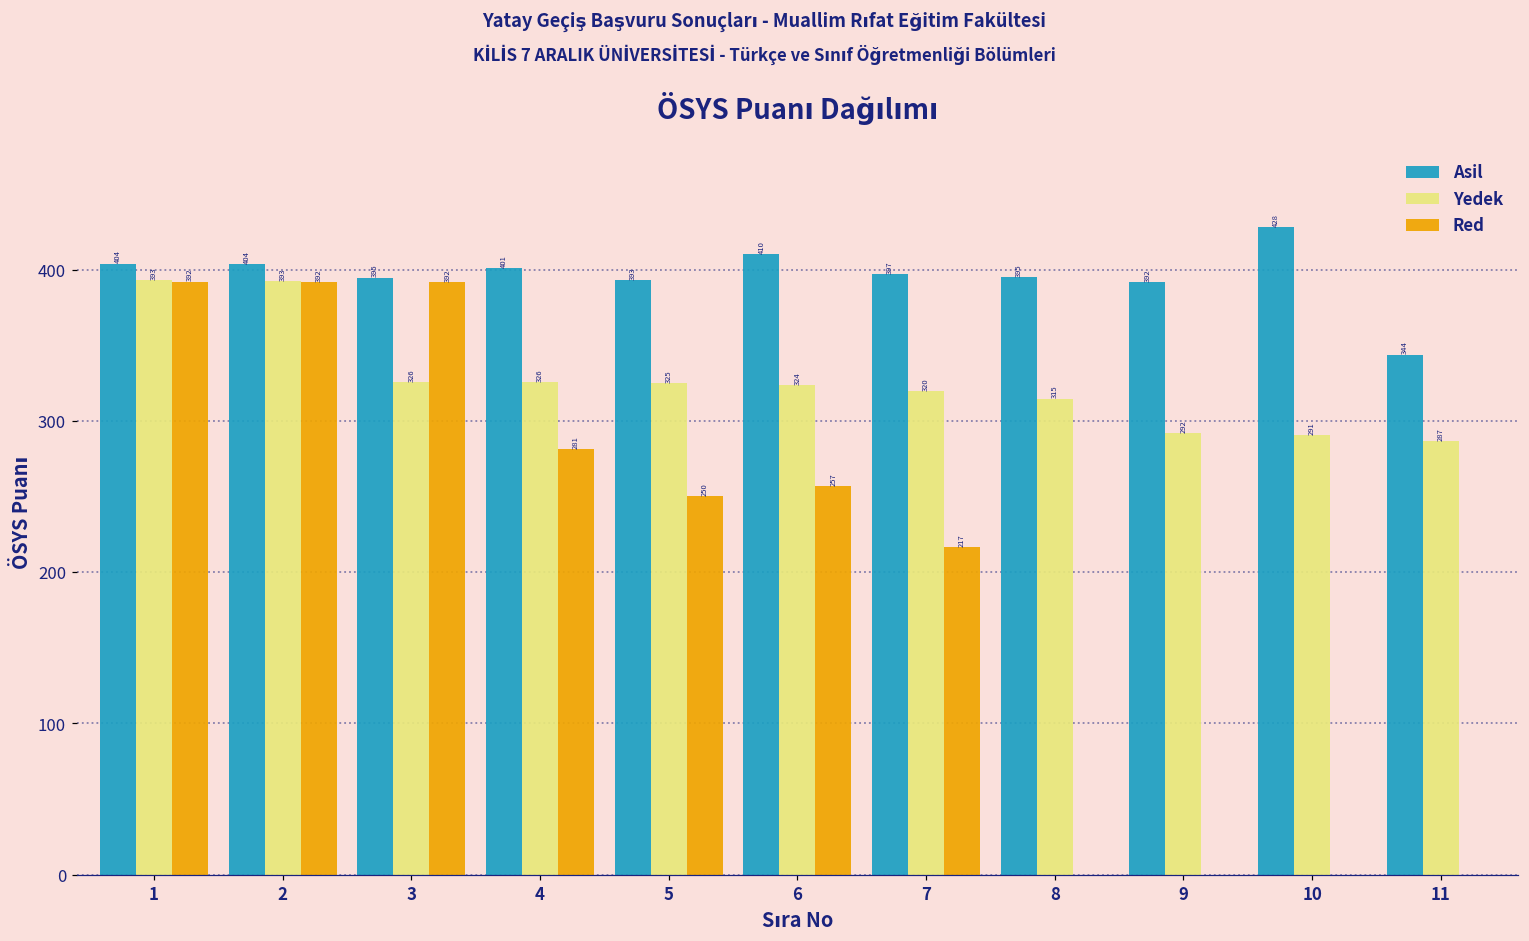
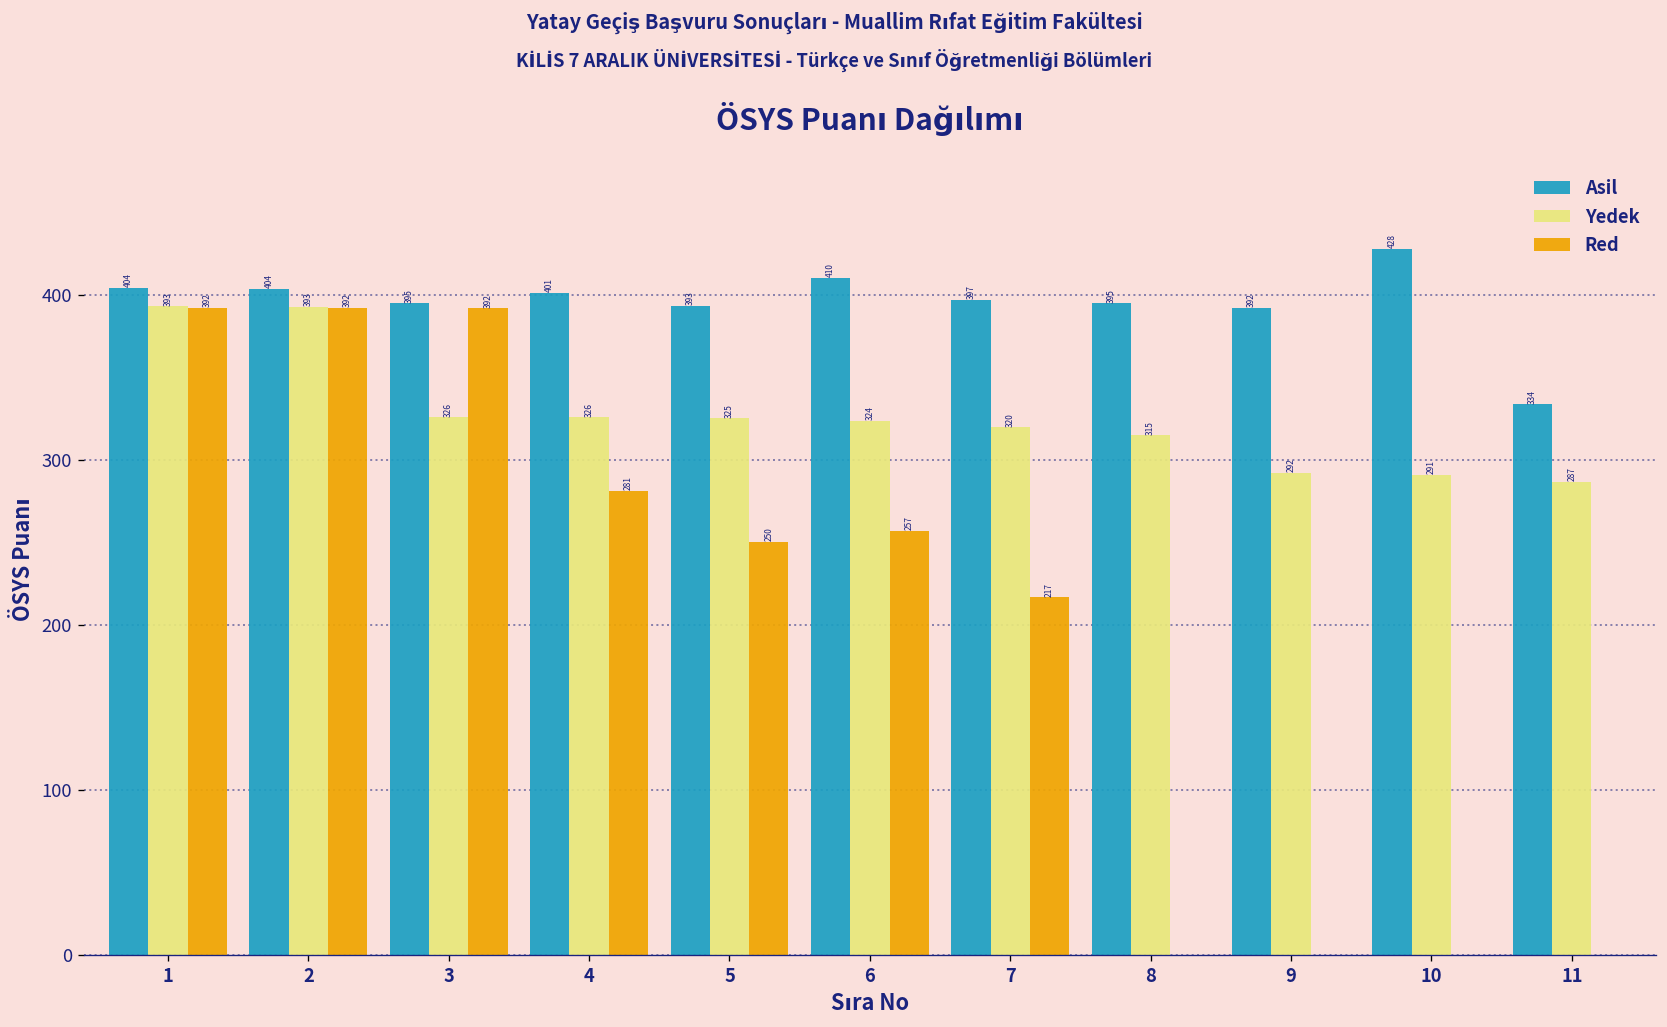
  {
    "Asil": {
      "1": 404,
      "2": 404,
      "3": 395,
      "4": 401,
      "5": 393,
      "6": 410,
      "7": 397,
      "8": 395,
      "9": 392,
      "10": 428,
-     "11": 344
+     "11": 334
    },
    "Yedek": {
      "1": 393,
      "2": 393,
      "3": 326,
      "4": 326,
      "5": 325,
      "6": 324,
      "7": 320,
      "8": 315,
      "9": 292,
      "10": 291,
      "11": 287
    },
    "Red": {
      "1": 392,
      "2": 392,
      "3": 392,
      "4": 281,
      "5": 250,
      "6": 257,
      "7": 217
    }
  }
